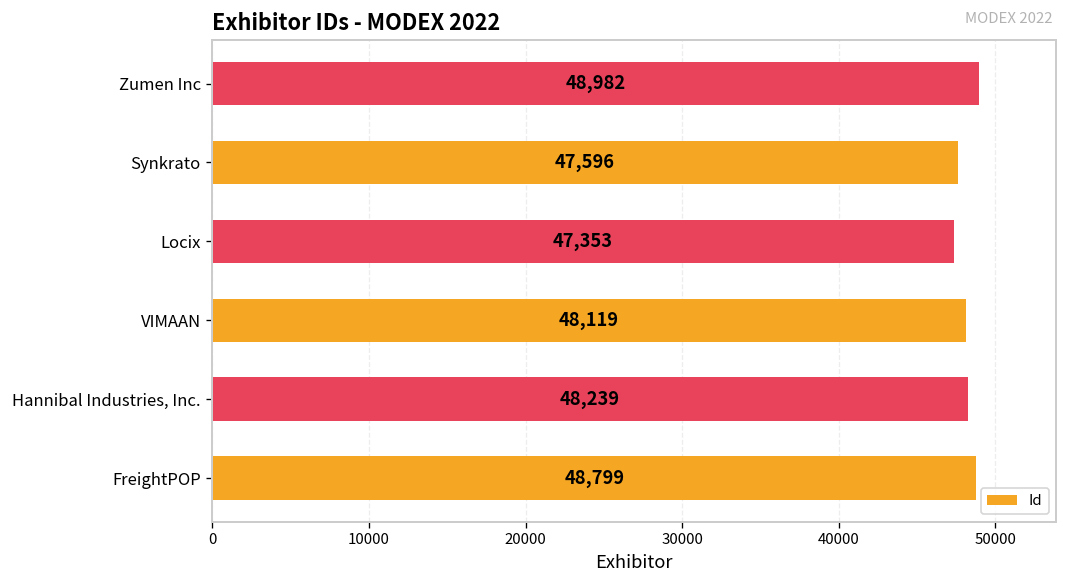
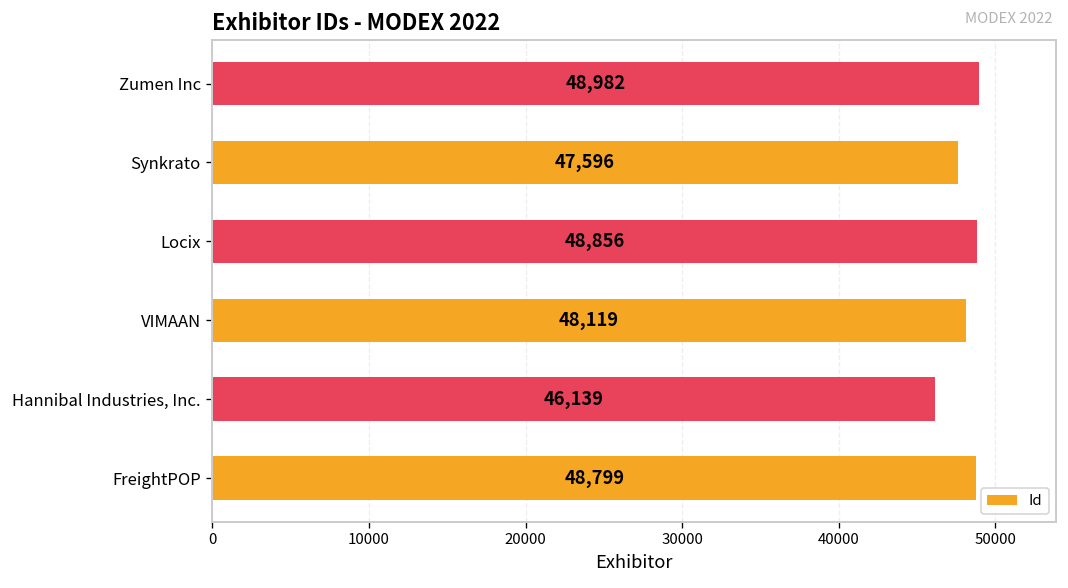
  {
    "Zumen Inc": "48,982",
    "Synkrato": "47,596",
-   "Locix": "47,353",
+   "Locix": "48,856",
    "VIMAAN": "48,119",
-   "Hannibal Industries, Inc.": "48,239",
+   "Hannibal Industries, Inc.": "46,139",
    "FreightPOP": "48,799"
  }
